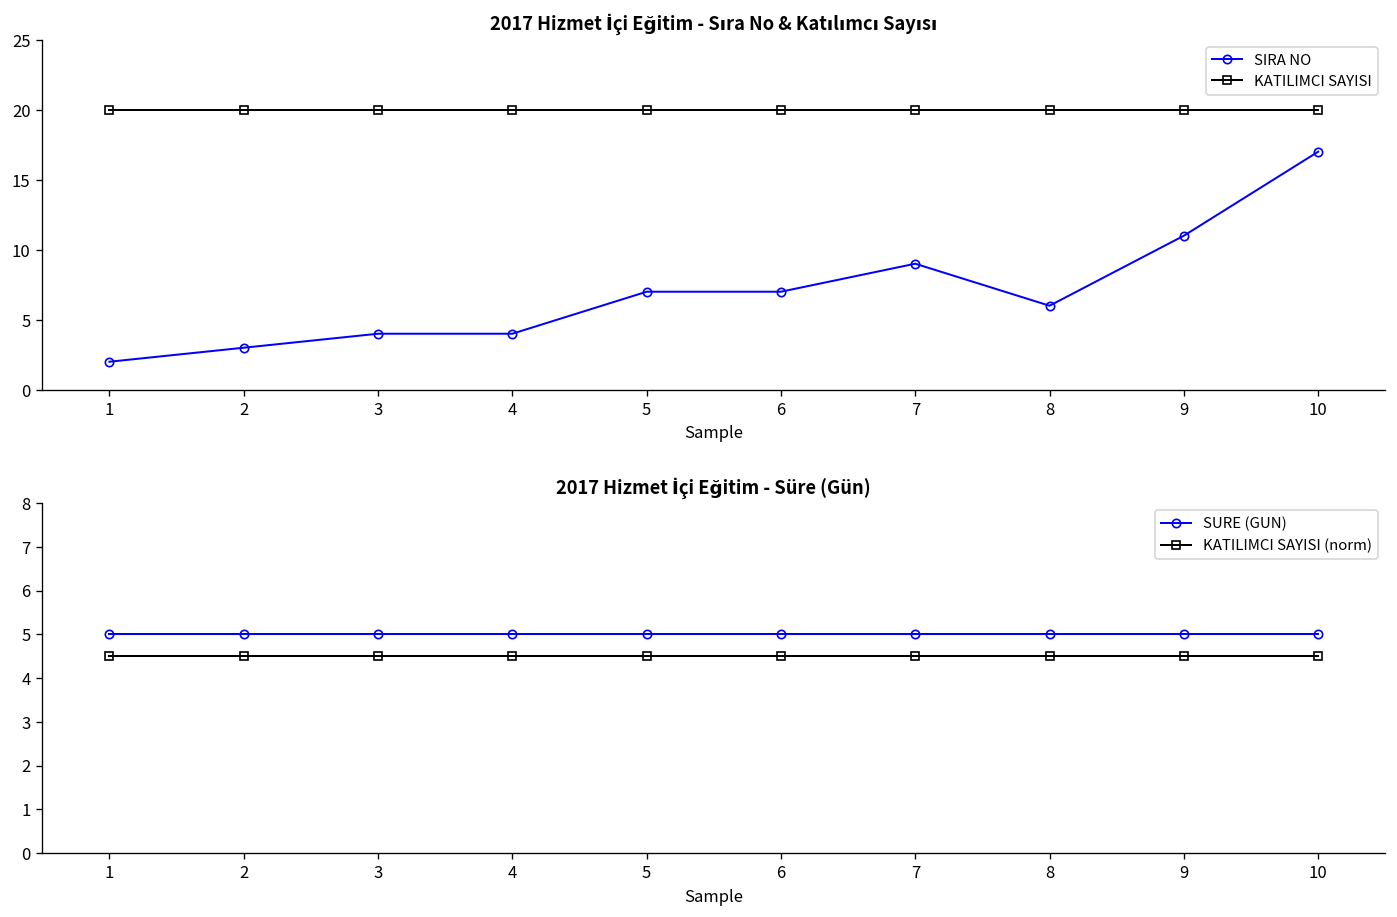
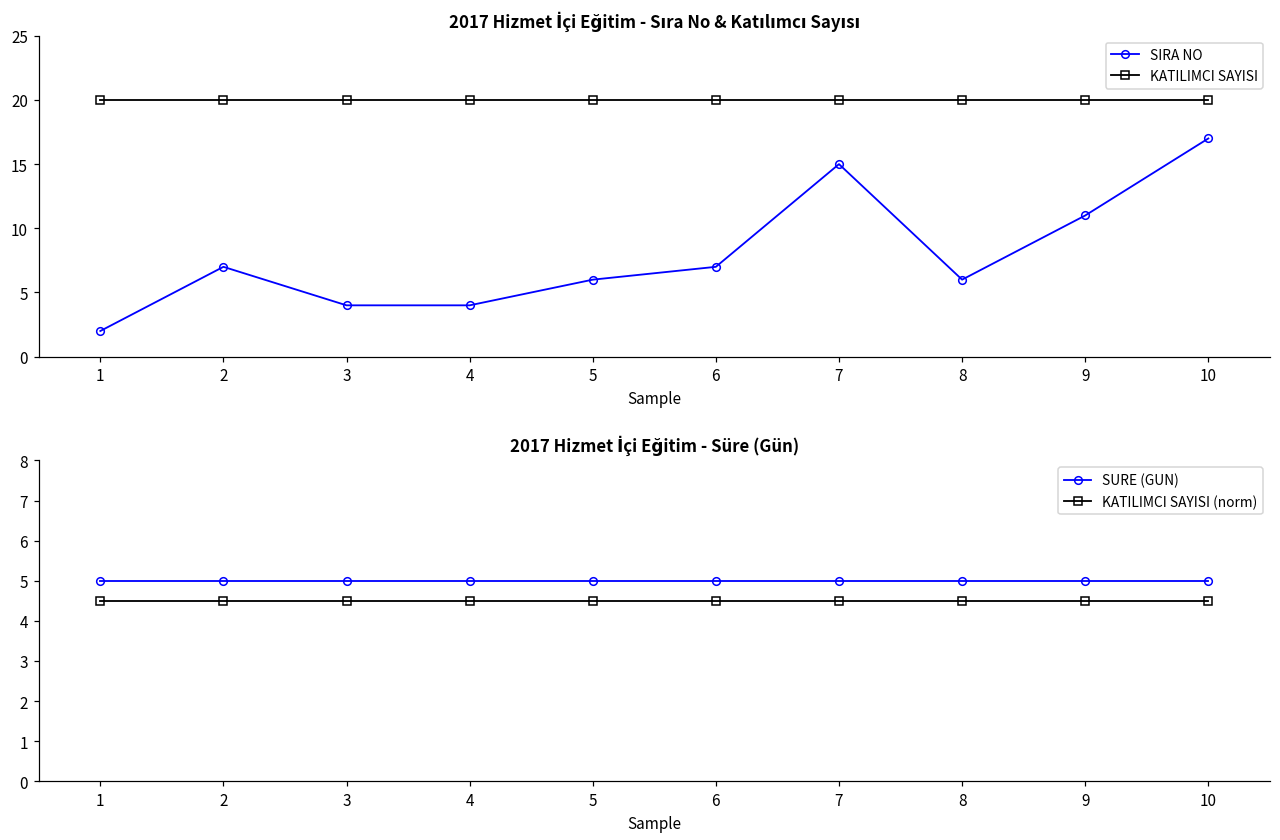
  {
    "2017 Hizmet İçi Eğitim - Sıra No & Katılımcı Sayısı": {
      "SIRA NO": {
        "1": 2,
-       "2": 3,
+       "2": 7,
        "3": 4,
        "4": 4,
-       "5": 7,
+       "5": 6,
        "6": 7,
-       "7": 9,
+       "7": 15,
        "8": 6,
        "9": 11,
        "10": 17
      },
      "KATILIMCI SAYISI": {
        "1": 20,
        "2": 20,
        "3": 20,
        "4": 20,
        "5": 20,
        "6": 20,
        "7": 20,
        "8": 20,
        "9": 20,
        "10": 20
      }
    },
    "2017 Hizmet İçi Eğitim - Süre (Gün)": {
      "SURE (GUN)": {
        "1": 5.0,
        "2": 5.0,
        "3": 5.0,
        "4": 5.0,
        "5": 5.0,
        "6": 5.0,
        "7": 5.0,
        "8": 5.0,
        "9": 5.0,
        "10": 5.0
      },
      "KATILIMCI SAYISI (norm)": {
        "1": 4.5,
        "2": 4.5,
        "3": 4.5,
        "4": 4.5,
        "5": 4.5,
        "6": 4.5,
        "7": 4.5,
        "8": 4.5,
        "9": 4.5,
        "10": 4.5
      }
    }
  }
